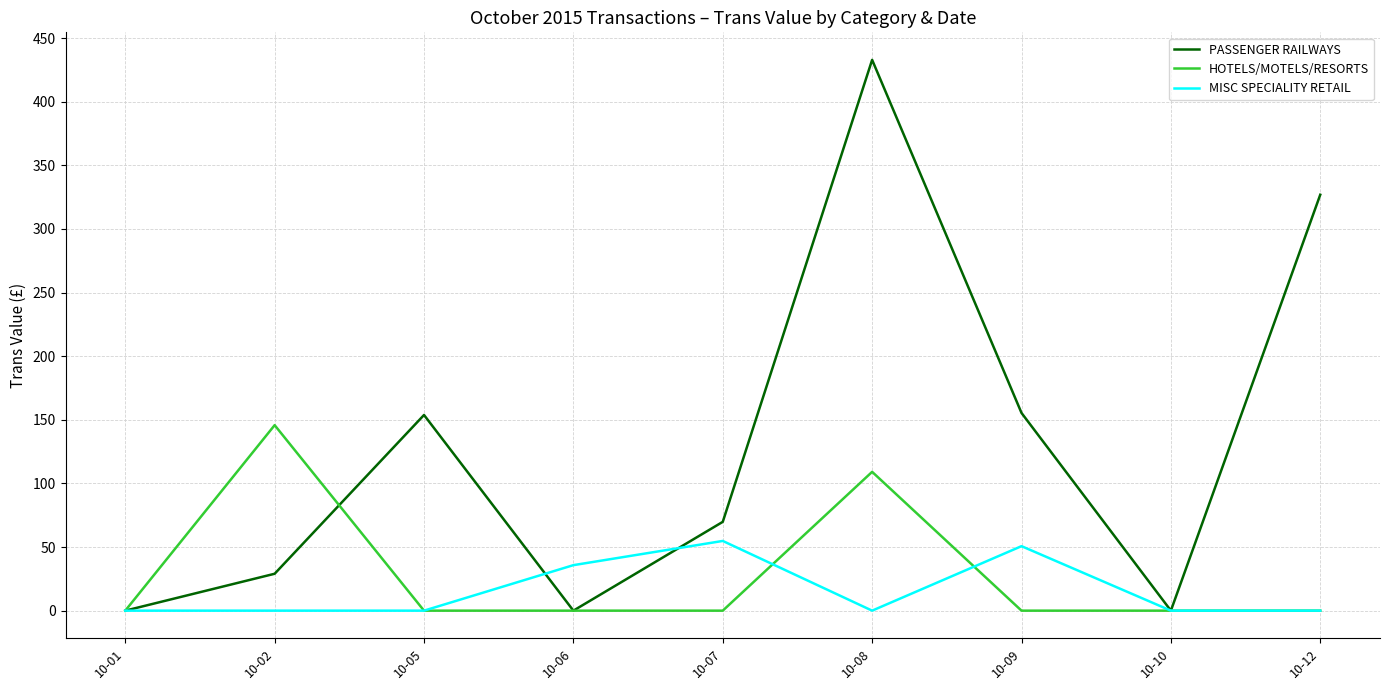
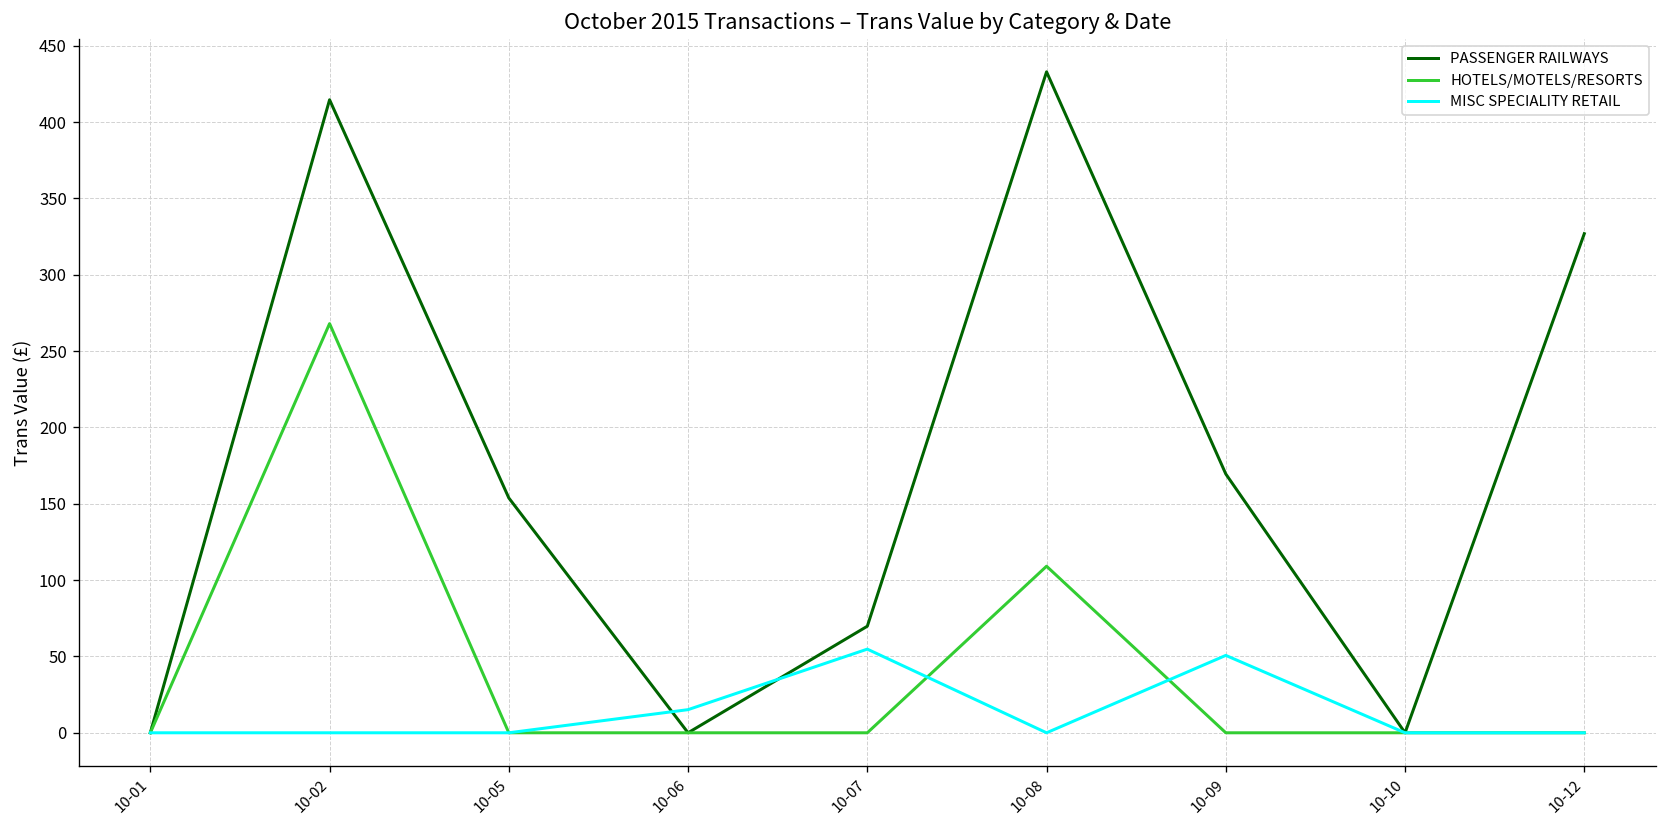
  {
    "PASSENGER RAILWAYS": {
-     "10-02": 29,
+     "10-02": 415,
      "10-05": 154,
      "10-07": 70,
      "10-08": 433,
-     "10-09": 155,
+     "10-09": 170,
      "10-12": 327
    },
    "HOTELS/MOTELS/RESORTS": {
-     "10-02": 146,
+     "10-02": 268,
      "10-07": 0,
      "10-08": 109,
      "10-09": 0
    },
    "MISC SPECIALITY RETAIL": {
      "10-02": 0,
-     "10-06": 36,
+     "10-06": 15,
      "10-07": 55,
      "10-08": 0,
      "10-09": 51
    }
  }
